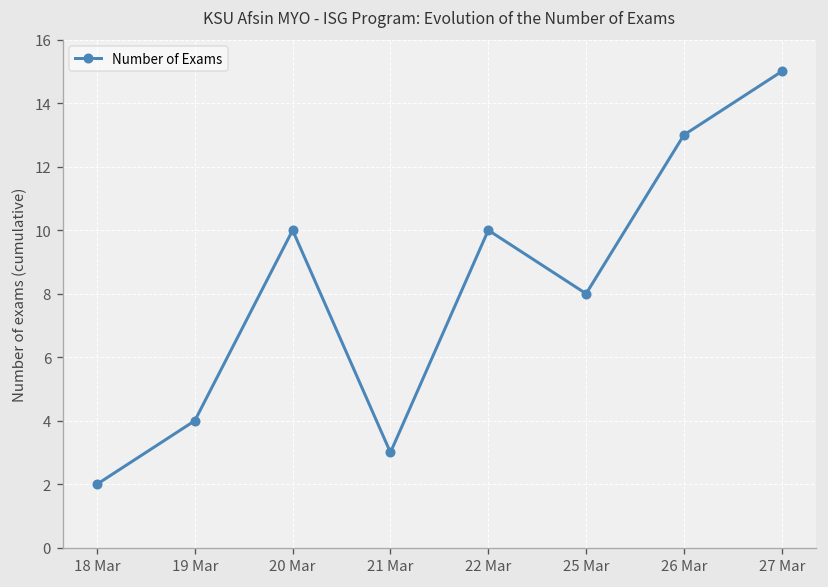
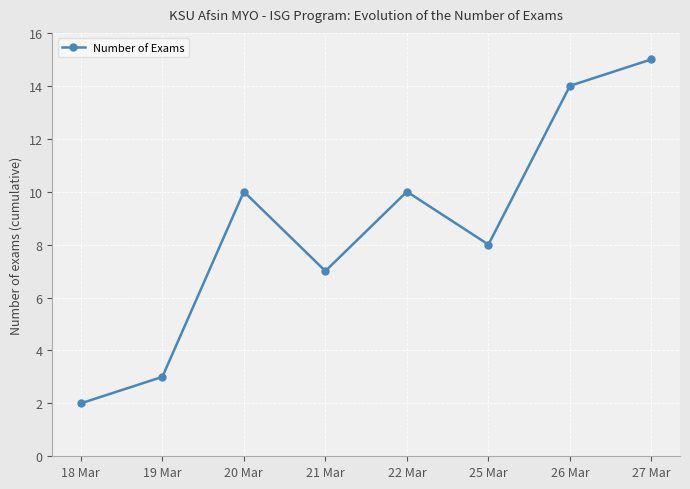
  {
    "18 Mar": 2,
-   "19 Mar": 4,
+   "19 Mar": 3,
    "20 Mar": 10,
-   "21 Mar": 3,
+   "21 Mar": 7,
    "22 Mar": 10,
    "25 Mar": 8,
-   "26 Mar": 13,
+   "26 Mar": 14,
    "27 Mar": 15
  }
